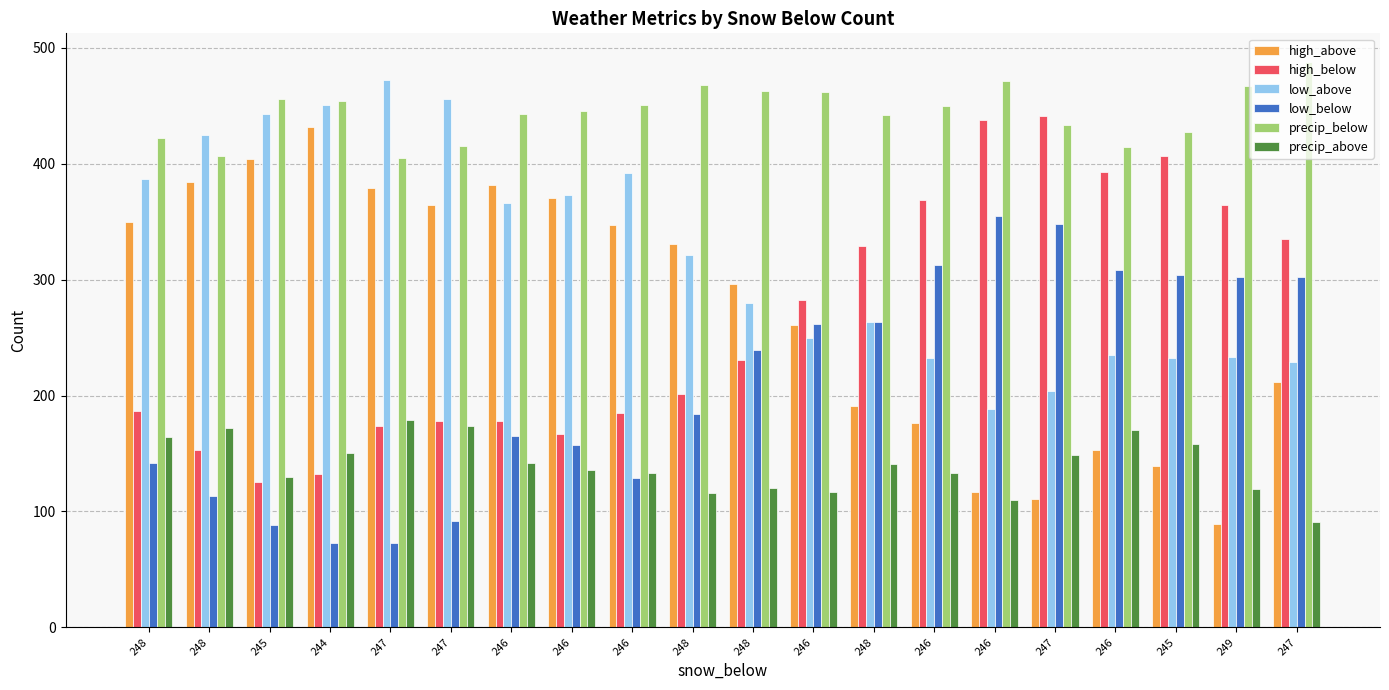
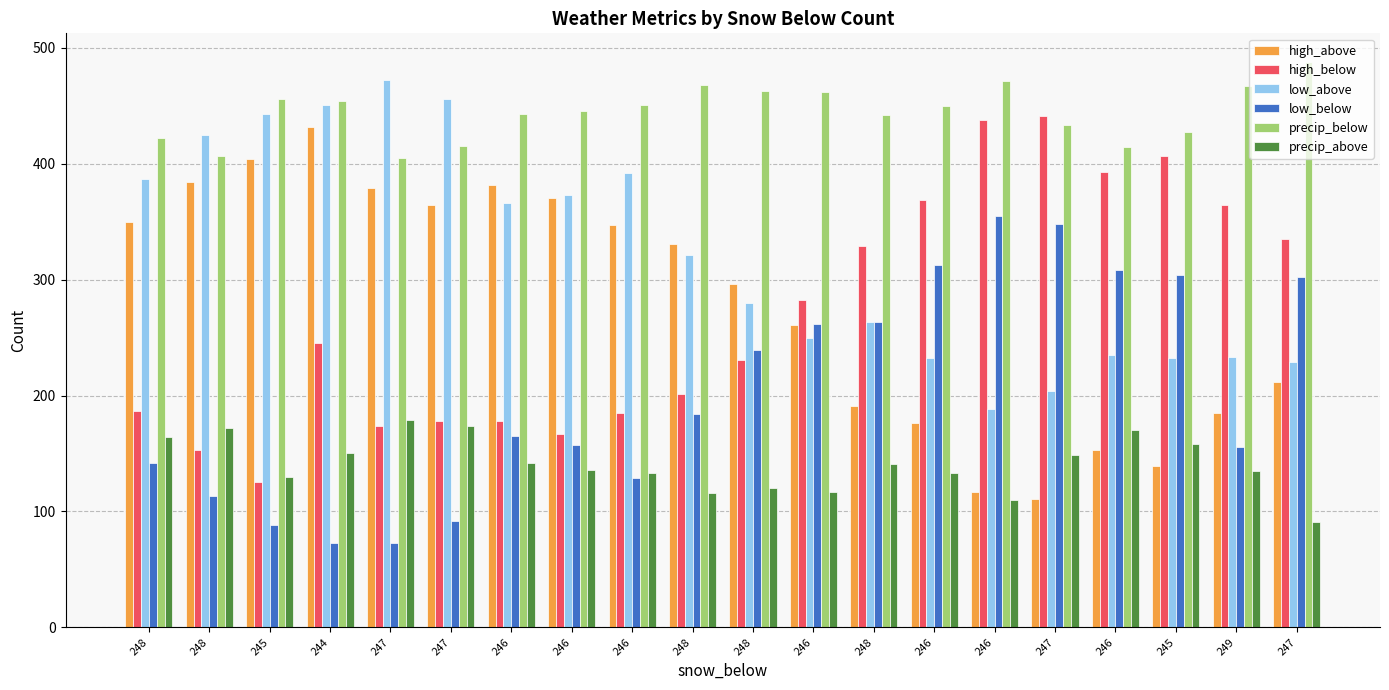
  {
    "high_above": {
      "244": 432,
-     "249": 89
+     "249": 185
    },
    "high_below": {
-     "244": 132,
+     "244": 245,
      "249": 364
    },
    "low_above": {
      "244": 451,
      "249": 233
    },
    "low_below": {
      "244": 73,
-     "249": 302
+     "249": 156
    },
    "precip_below": {
      "244": 454,
      "249": 467
    },
    "precip_above": {
      "244": 150,
-     "249": 119
+     "249": 135
    }
  }
